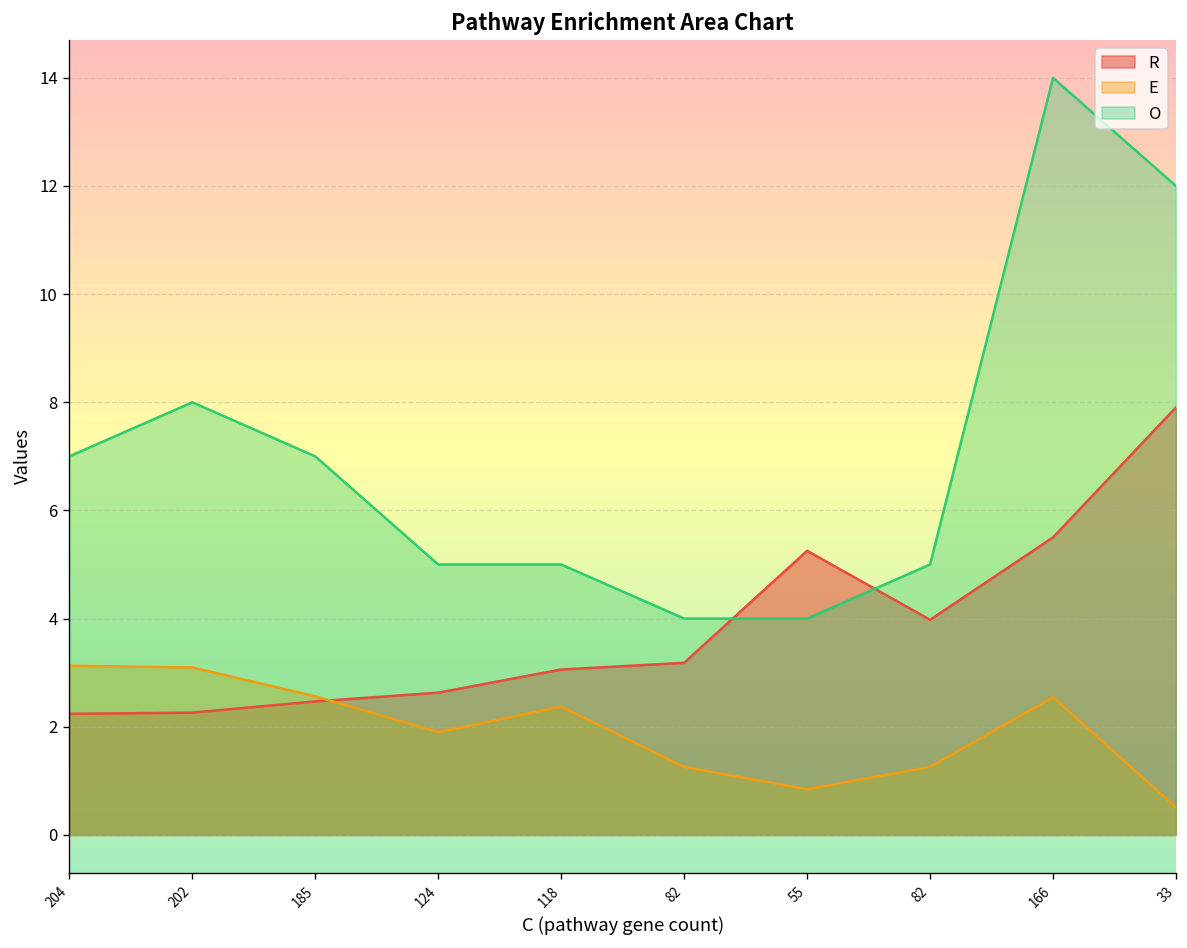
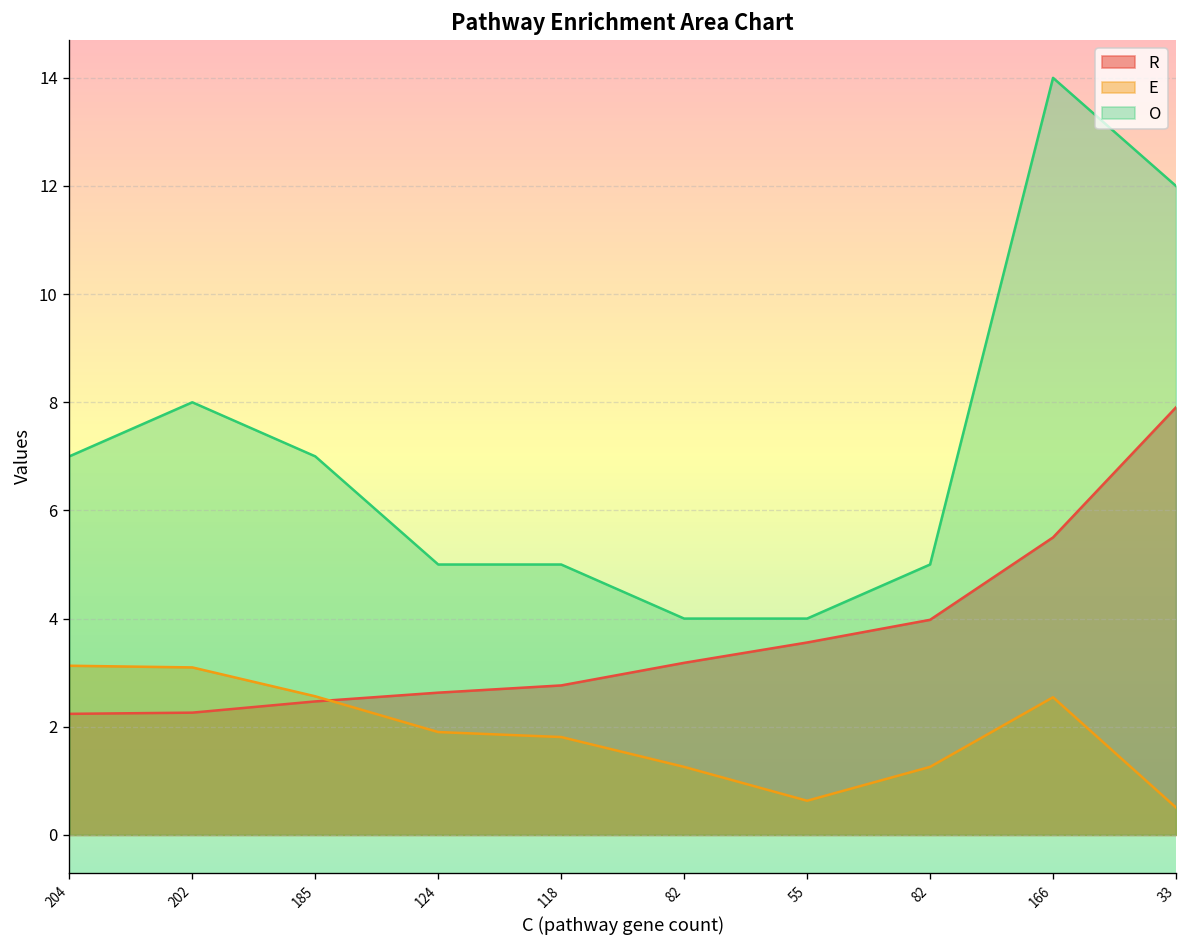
  {
    "R": {
      "204": 2.2,
      "202": 2.3,
      "185": 2.5,
      "124": 2.6,
-     "118": 3.1,
-     "55": 5.3,
+     "118": 2.8,
+     "55": 3.6,
      "166": 5.5,
      "33": 7.9
    },
    "E": {
      "204": 3.1,
      "202": 3.1,
      "185": 2.6,
      "124": 1.9,
-     "118": 2.4,
-     "55": 0.8,
+     "118": 1.8,
+     "55": 0.6,
      "166": 2.5,
      "33": 0.5
    },
    "O": {
      "204": 7.0,
      "202": 8.0,
      "185": 7.0,
      "124": 5.0,
      "118": 5.0,
      "55": 4.0,
      "166": 14.0,
      "33": 12.0
    }
  }
